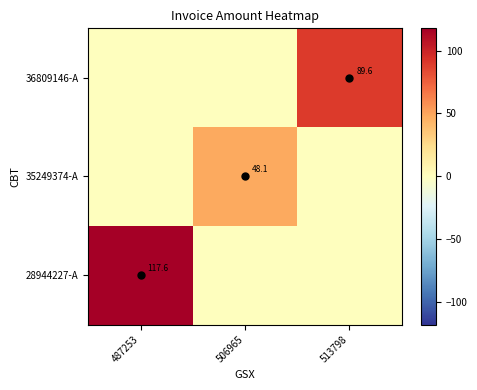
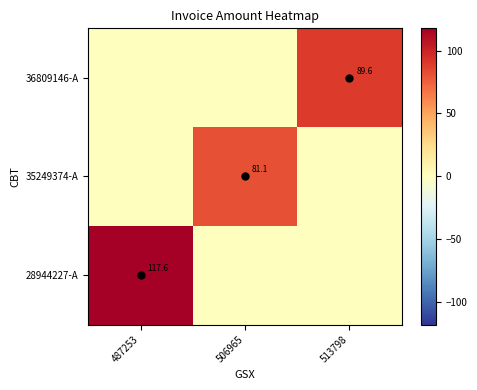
  {
    "36809146-A": {
      "513798": 89.6
    },
    "35249374-A": {
-     "506965": 48.1
+     "506965": 81.1
    },
    "28944227-A": {
      "487253": 117.6
    }
  }
